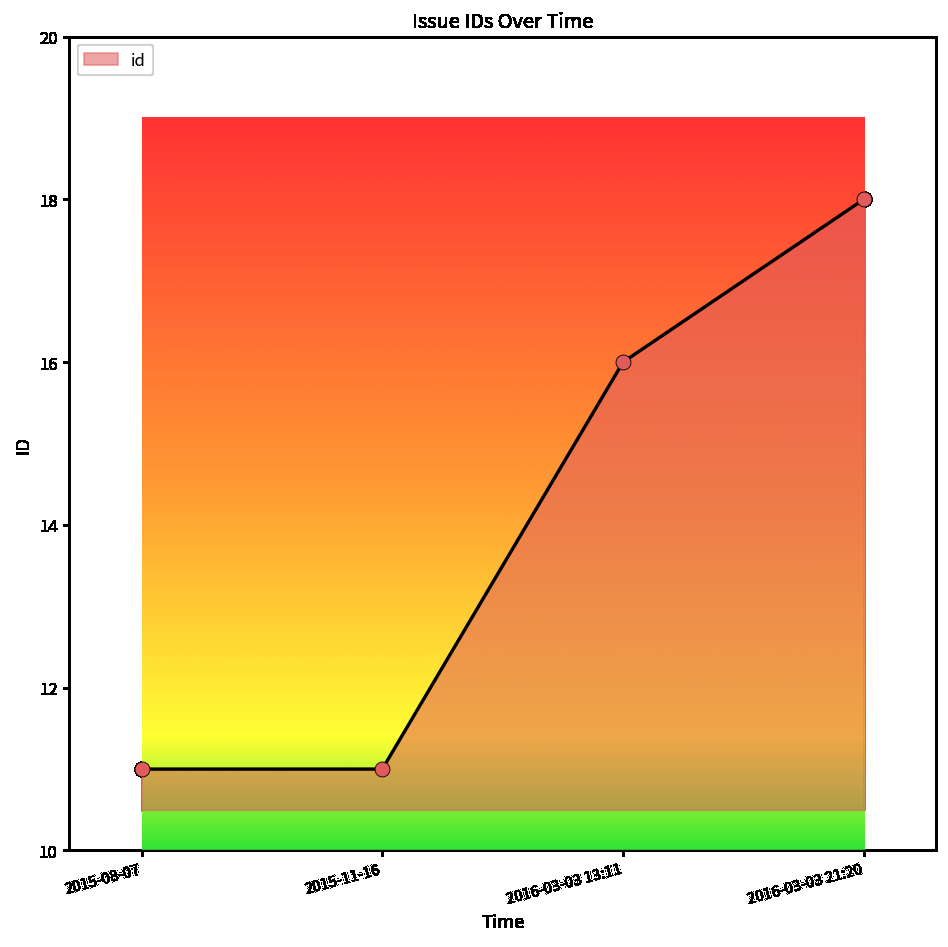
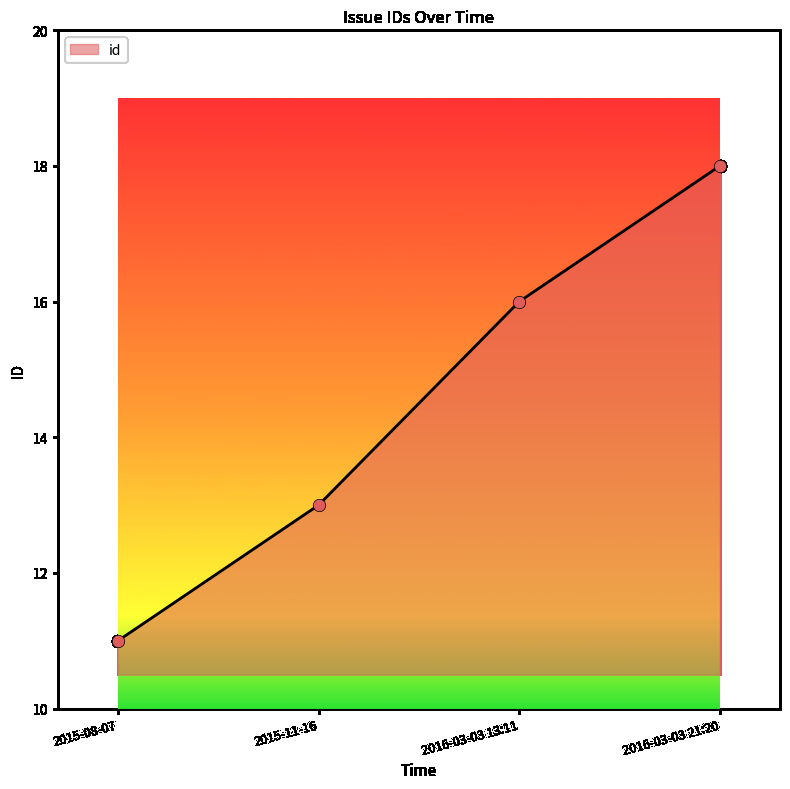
  {
    "2015-08-07": 11,
-   "2015-11-16": 11,
+   "2015-11-16": 13,
    "2016-03-03 13:11": 16,
    "2016-03-03 21:20": 18
  }
